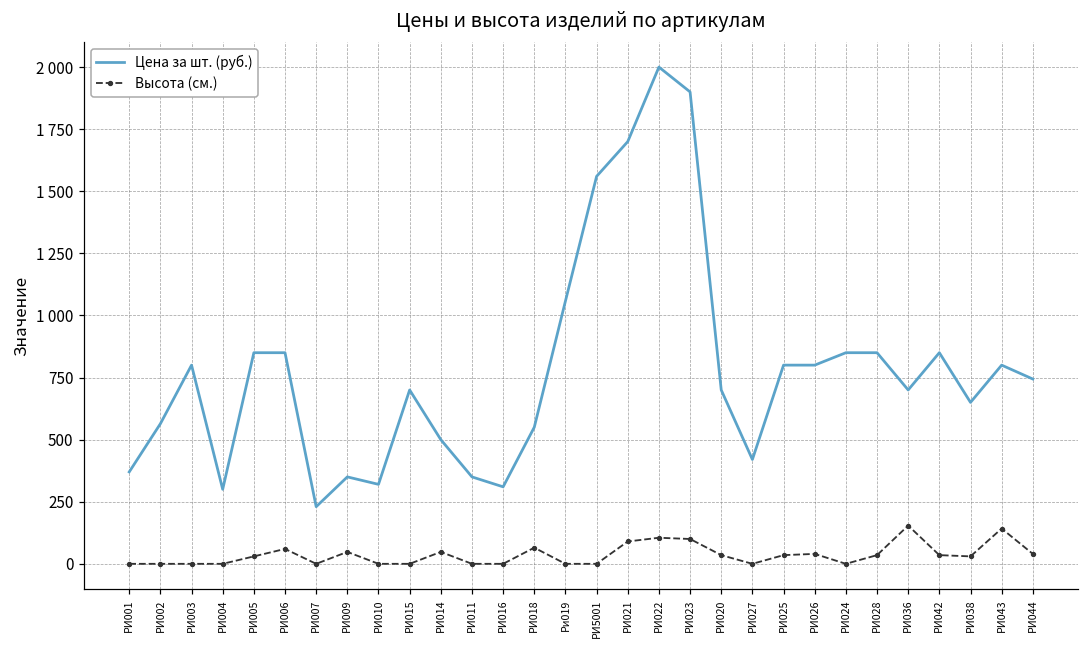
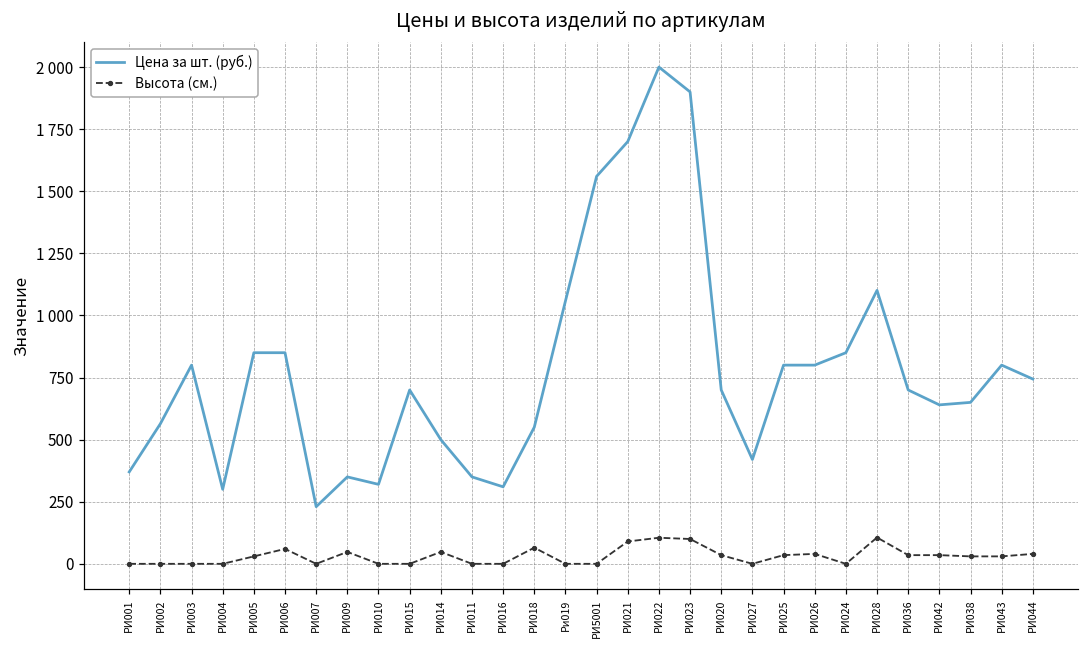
  {
    "Цена за шт. (руб.)": {
      "РИ001": 370,
      "РИ002": 560,
      "РИ003": 800,
      "РИ004": 300,
      "РИ005": 850,
      "РИ006": 850,
      "РИ007": 230,
      "РИ009": 350,
      "РИ010": 320,
      "РИ015": 700,
      "РИ014": 500,
      "РИ011": 350,
      "РИ016": 310,
      "РИ018": 550,
      "Ри019": 1060,
      "РИ5001": 1560,
      "РИ021": 1700,
      "РИ022": 2000,
      "РИ023": 1900,
      "РИ020": 700,
      "РИ027": 420,
      "РИ025": 800,
      "РИ026": 800,
      "РИ024": 850,
-     "РИ028": 850,
+     "РИ028": 1100,
      "РИ036": 700,
-     "РИ042": 850,
+     "РИ042": 640,
      "РИ038": 650,
      "РИ043": 800,
      "РИ044": 740
    },
    "Высота (см.)": {
      "РИ001": 0,
      "РИ002": 0,
      "РИ003": 0,
      "РИ004": 0,
      "РИ005": 30,
      "РИ006": 60,
      "РИ007": 0,
      "РИ009": 50,
      "РИ010": 0,
      "РИ015": 0,
      "РИ014": 50,
      "РИ011": 0,
      "РИ016": 0,
      "РИ018": 70,
      "Ри019": 0,
      "РИ5001": 0,
      "РИ021": 90,
      "РИ022": 110,
      "РИ023": 100,
      "РИ020": 40,
      "РИ027": 0,
      "РИ025": 40,
      "РИ026": 40,
      "РИ024": 0,
-     "РИ028": 40,
-     "РИ036": 150,
+     "РИ028": 110,
+     "РИ036": 40,
      "РИ042": 40,
      "РИ038": 30,
-     "РИ043": 140,
+     "РИ043": 30,
      "РИ044": 40
    }
  }
